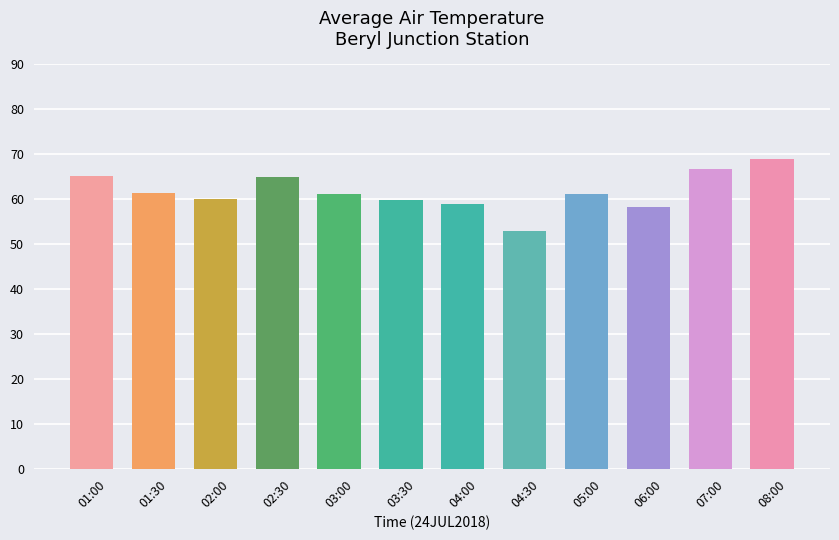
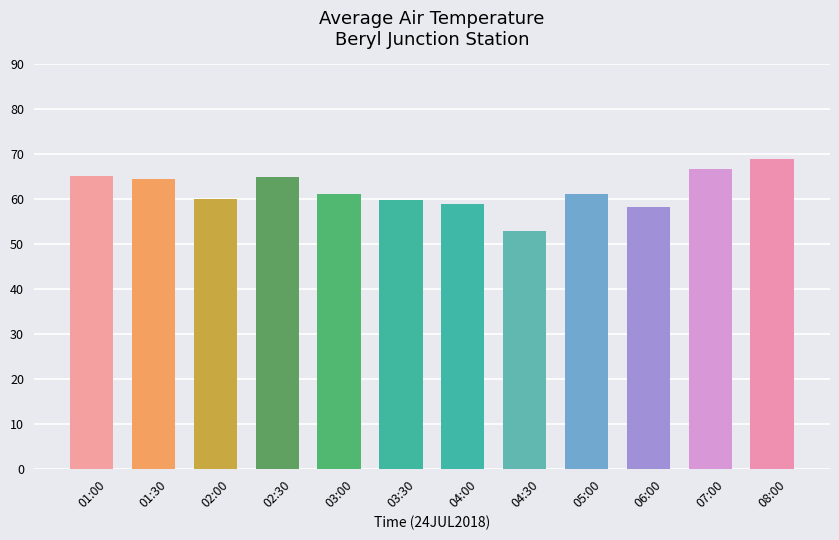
  {
    "01:00": 65,
-   "01:30": 61,
+   "01:30": 65,
    "02:00": 60,
    "02:30": 65,
    "03:00": 61,
    "03:30": 60,
    "04:00": 59,
    "04:30": 53,
    "05:00": 61,
    "06:00": 58,
    "07:00": 67,
    "08:00": 69
  }
